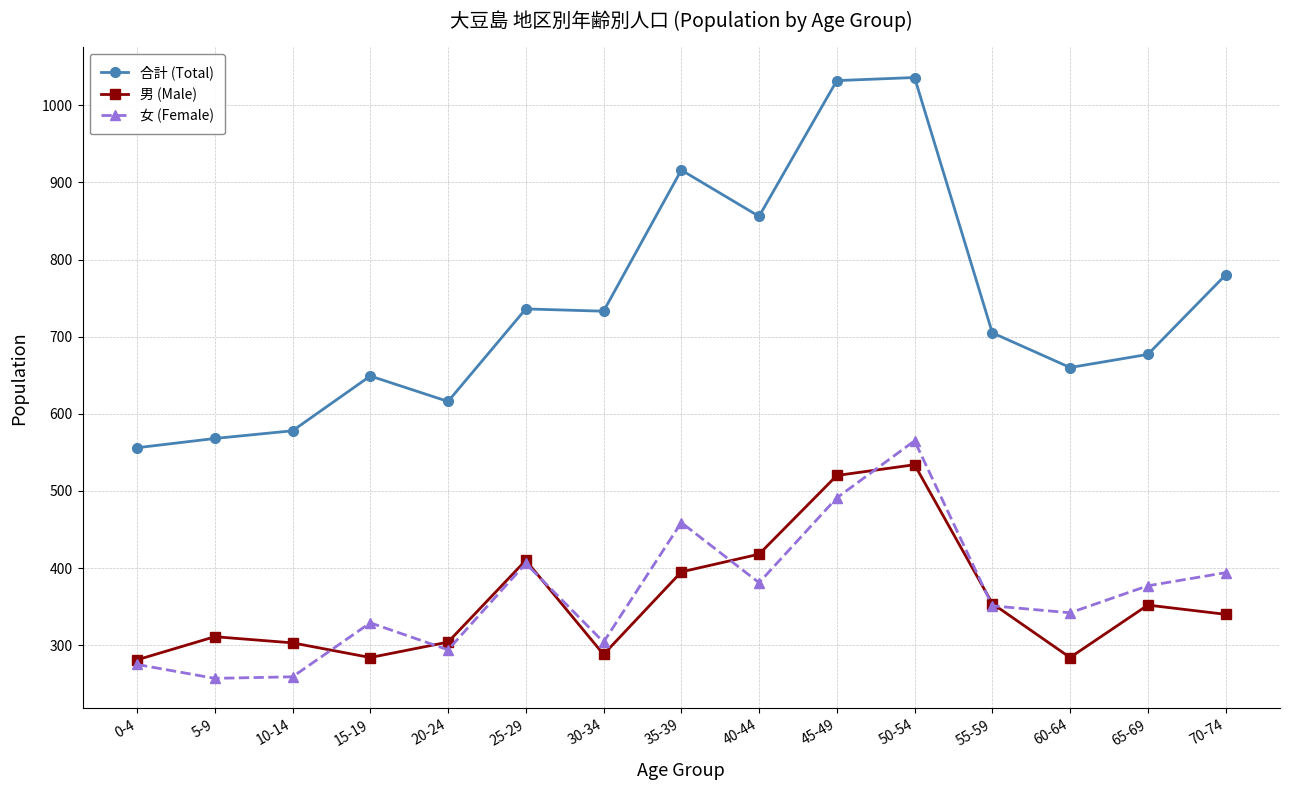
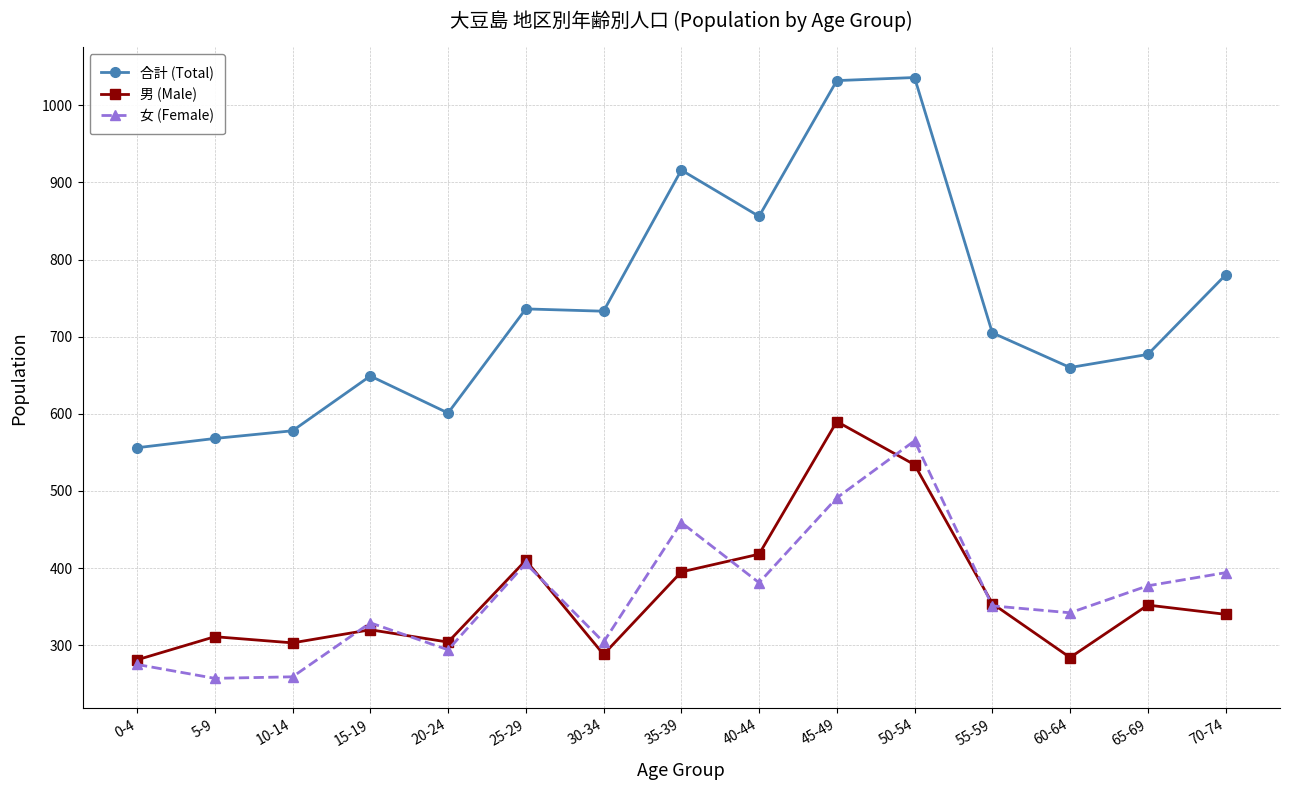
  {
    "合計 (Total)": {
      "0-4": 560,
      "5-9": 570,
      "10-14": 580,
      "15-19": 650,
-     "20-24": 620,
+     "20-24": 600,
      "25-29": 740,
      "30-34": 730,
      "35-39": 920,
      "40-44": 860,
      "45-49": 1030,
      "50-54": 1040,
      "55-59": 710,
      "60-64": 660,
      "65-69": 680,
      "70-74": 780
    },
    "男 (Male)": {
      "0-4": 280,
      "5-9": 310,
      "10-14": 300,
-     "15-19": 280,
+     "15-19": 320,
      "20-24": 300,
      "25-29": 410,
      "30-34": 290,
      "35-39": 400,
      "40-44": 420,
-     "45-49": 520,
+     "45-49": 590,
      "50-54": 530,
      "60-64": 280,
      "65-69": 350,
      "70-74": 340
    },
    "女 (Female)": {
      "0-4": 280,
      "5-9": 260,
      "10-14": 260,
      "15-19": 330,
      "20-24": 290,
      "25-29": 410,
      "30-34": 300,
      "35-39": 460,
      "40-44": 380,
      "45-49": 490,
      "50-54": 570,
      "60-64": 340,
      "65-69": 380,
      "70-74": 390
    }
  }
